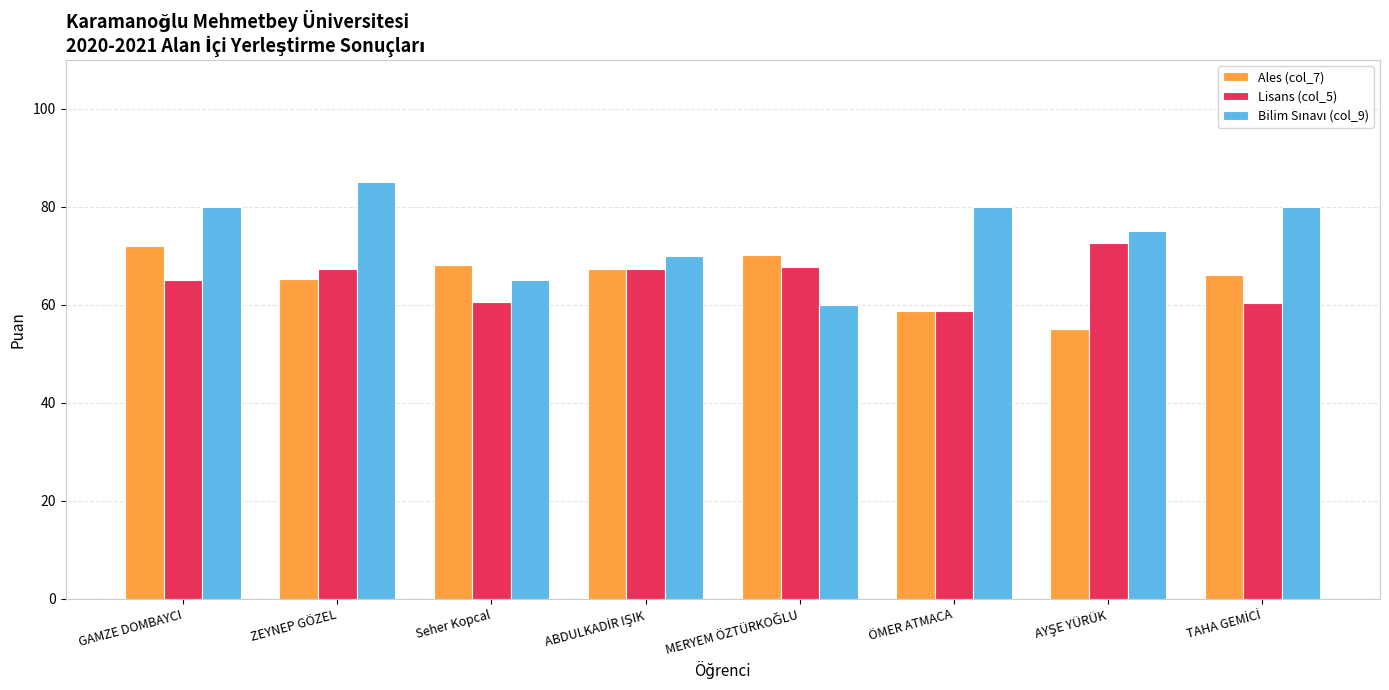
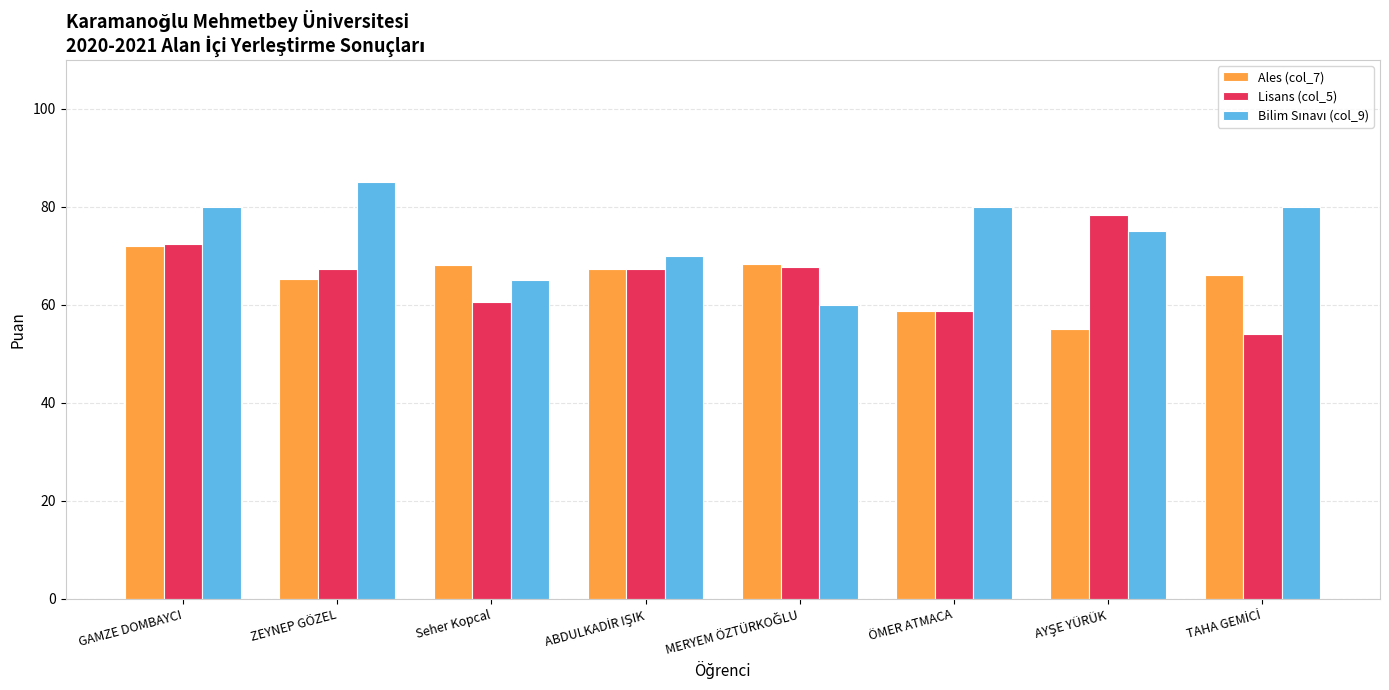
  {
    "Ales (col_7)": {
      "GAMZE DOMBAYCI": 72,
      "ZEYNEP GÖZEL": 65,
      "Seher Kopcal": 68,
      "ABDULKADİR IŞIK": 67,
-     "MERYEM ÖZTÜRKOĞLU": 70,
+     "MERYEM ÖZTÜRKOĞLU": 68,
      "ÖMER ATMACA": 59,
      "AYŞE YÜRÜK": 55,
      "TAHA GEMİCİ": 66
    },
    "Lisans (col_5)": {
-     "GAMZE DOMBAYCI": 65,
+     "GAMZE DOMBAYCI": 72,
      "ZEYNEP GÖZEL": 67,
      "Seher Kopcal": 61,
      "ABDULKADİR IŞIK": 67,
      "MERYEM ÖZTÜRKOĞLU": 68,
      "ÖMER ATMACA": 59,
-     "AYŞE YÜRÜK": 73,
-     "TAHA GEMİCİ": 60
+     "AYŞE YÜRÜK": 78,
+     "TAHA GEMİCİ": 54
    },
    "Bilim Sınavı (col_9)": {
      "GAMZE DOMBAYCI": 80,
      "ZEYNEP GÖZEL": 85,
      "Seher Kopcal": 65,
      "ABDULKADİR IŞIK": 70,
      "MERYEM ÖZTÜRKOĞLU": 60,
      "ÖMER ATMACA": 80,
      "AYŞE YÜRÜK": 75,
      "TAHA GEMİCİ": 80
    }
  }
